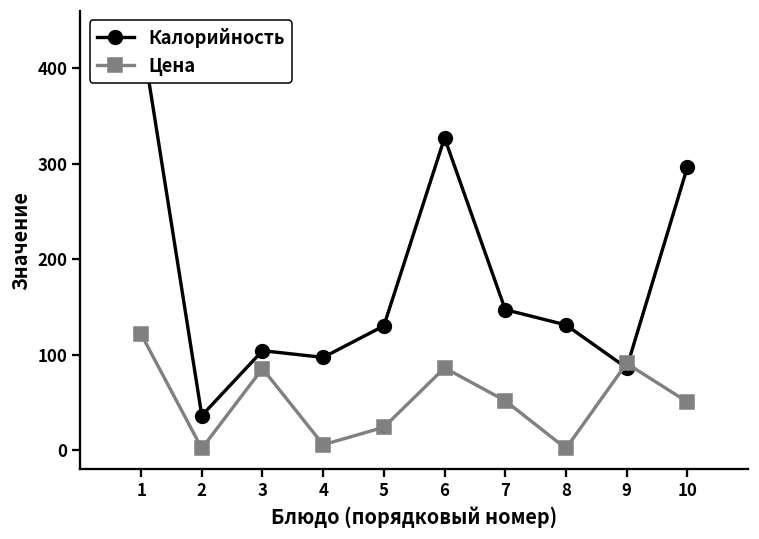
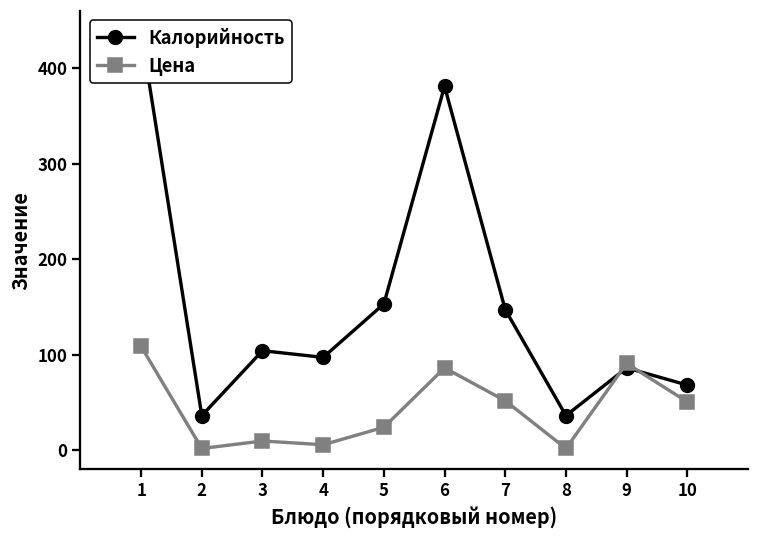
  {
    "Калорийность": {
      "2": 40,
      "3": 100,
      "4": 100,
-     "5": 130,
-     "6": 330,
+     "5": 150,
+     "6": 380,
      "7": 150,
-     "8": 130,
+     "8": 40,
      "9": 90,
-     "10": 300
+     "10": 70
    },
    "Цена": {
-     "1": 120,
+     "1": 110,
      "2": 0,
-     "3": 90,
+     "3": 10,
      "4": 10,
      "5": 20,
      "6": 90,
      "7": 50,
      "8": 0,
      "9": 90,
      "10": 50
    }
  }
